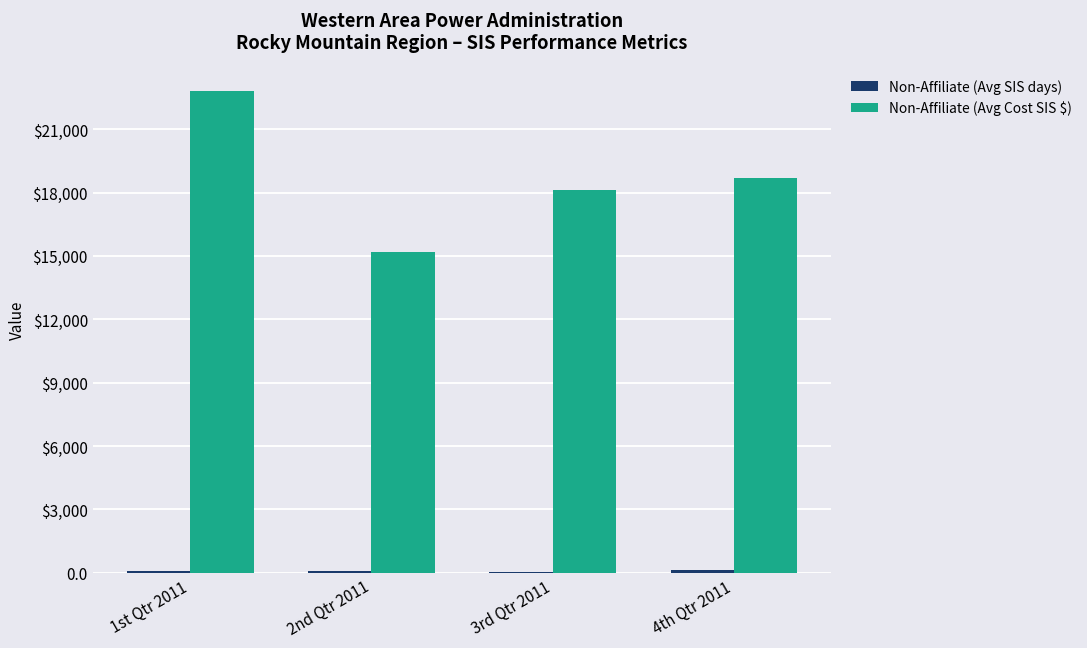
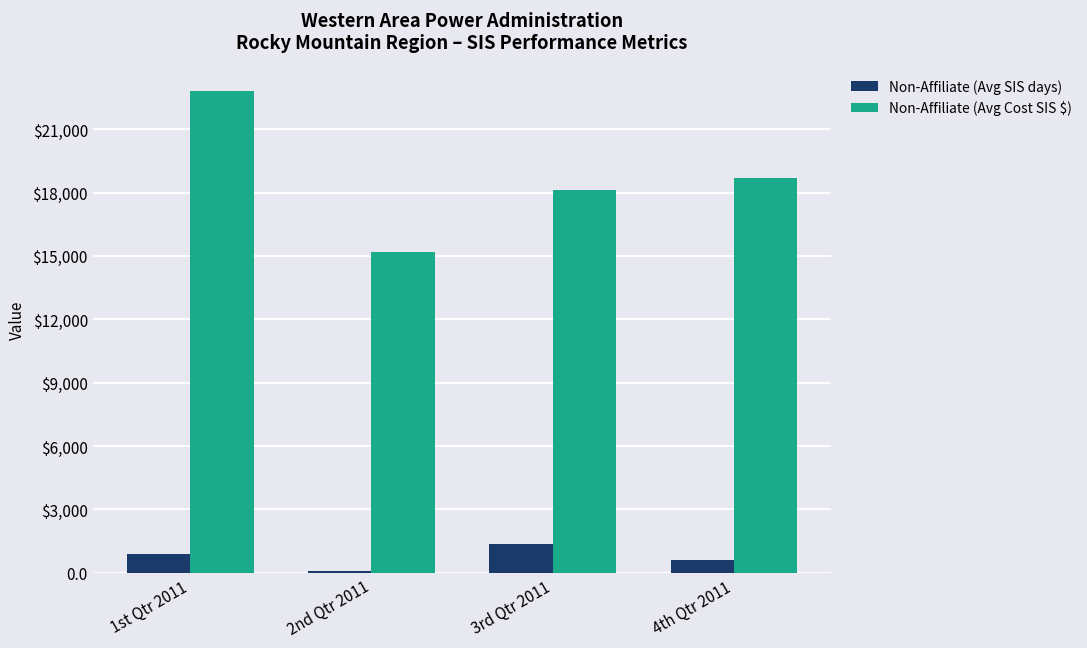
  {
    "Non-Affiliate (Avg SIS days)": {
-     "1st Qtr 2011": "$100",
-     "3rd Qtr 2011": "$100",
-     "4th Qtr 2011": "$100"
+     "1st Qtr 2011": "$900",
+     "3rd Qtr 2011": "$1,300",
+     "4th Qtr 2011": "$600"
    },
    "Non-Affiliate (Avg Cost SIS $)": {
      "1st Qtr 2011": "$22,800",
      "2nd Qtr 2011": "$15,200",
      "3rd Qtr 2011": "$18,100",
      "4th Qtr 2011": "$18,700"
    }
  }
